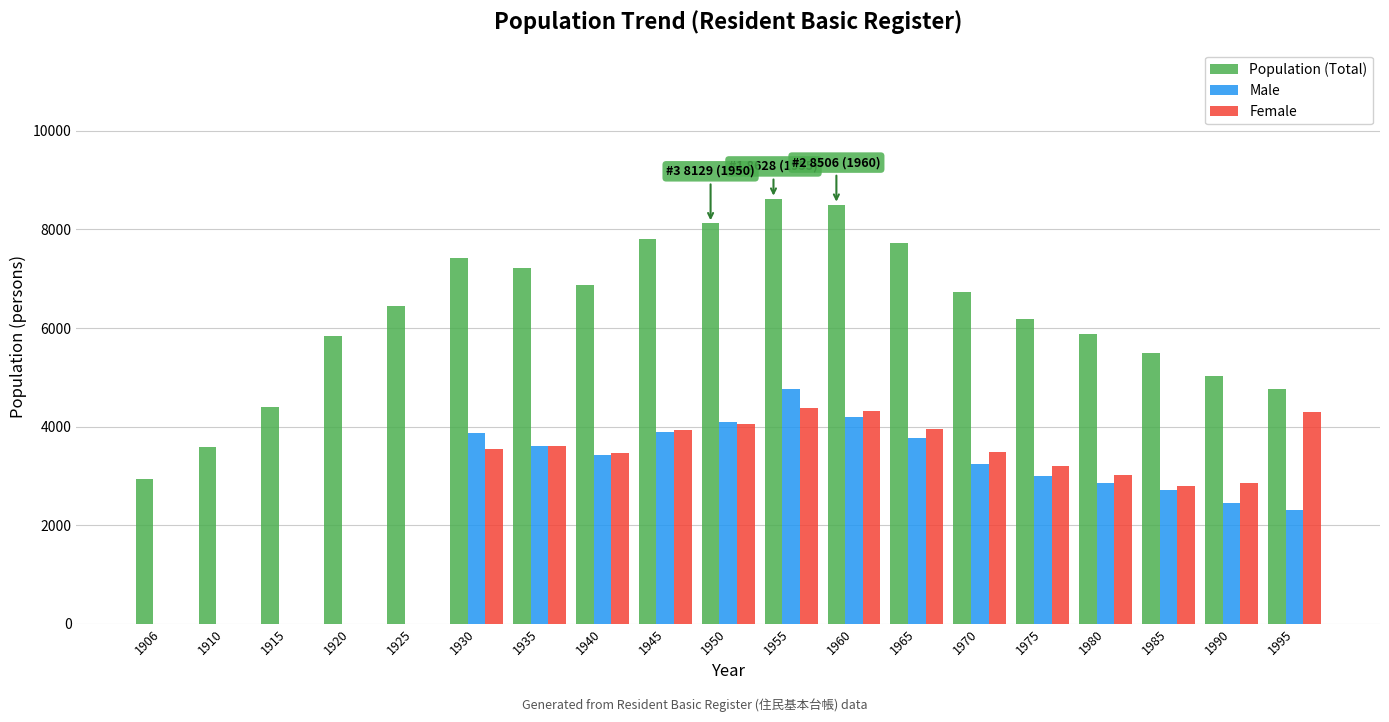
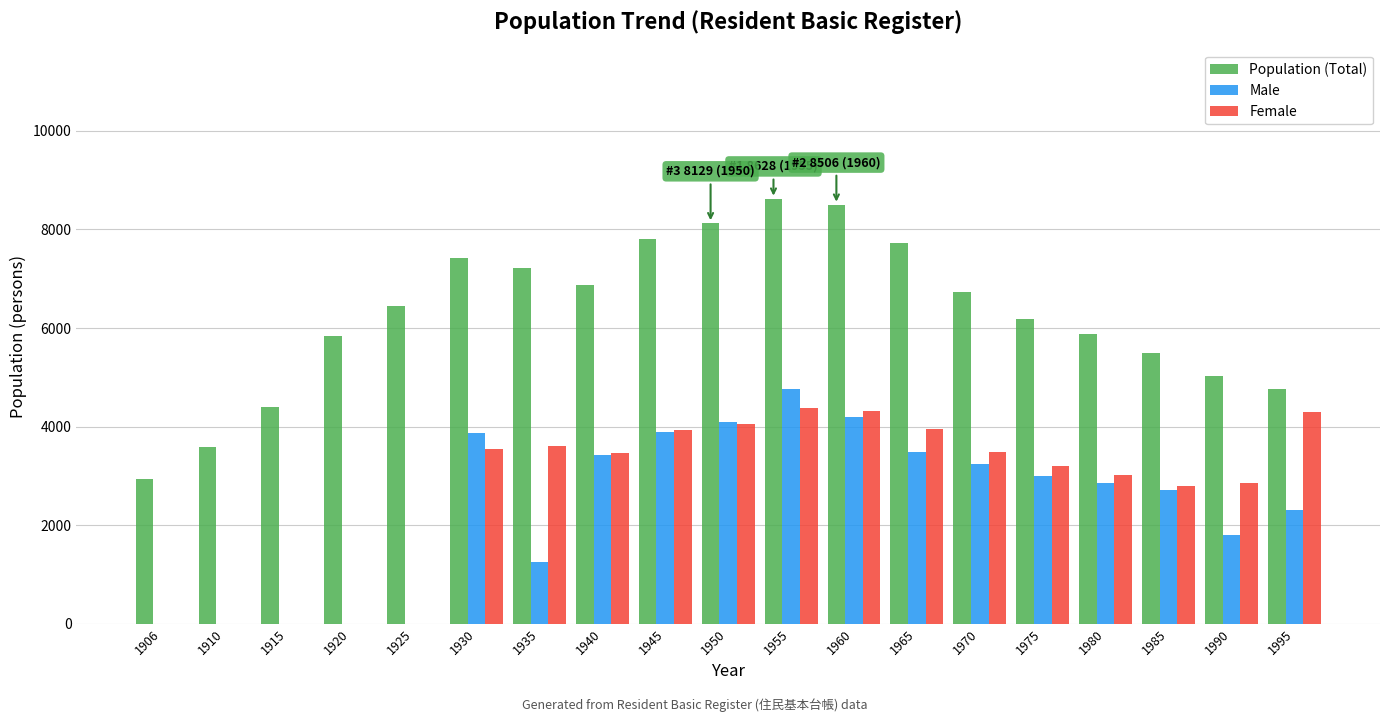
  {
    "Population (Total)": {
      "1906": 2900,
      "1910": 3600,
      "1915": 4400,
      "1920": 5800,
      "1925": 6500,
      "1930": 7400,
      "1935": 7200,
      "1940": 6900,
      "1945": 7800,
      "1965": 7700,
      "1970": 6700,
      "1975": 6200,
      "1980": 5900,
      "1985": 5500,
      "1990": 5000,
      "1995": 4800
    },
    "Male": {
      "1906": 0,
      "1910": 0,
      "1915": 0,
      "1920": 0,
      "1925": 0,
      "1930": 3900,
-     "1935": 3600,
+     "1935": 1300,
      "1940": 3400,
      "1945": 3900,
      "1950": 4100,
      "1955": 4800,
      "1960": 4200,
-     "1965": 3800,
+     "1965": 3500,
      "1970": 3200,
      "1975": 3000,
      "1980": 2900,
      "1985": 2700,
-     "1990": 2500,
+     "1990": 1800,
      "1995": 2300
    },
    "Female": {
      "1906": 0,
      "1910": 0,
      "1915": 0,
      "1920": 0,
      "1925": 0,
      "1930": 3600,
      "1935": 3600,
      "1940": 3500,
      "1945": 3900,
      "1950": 4000,
      "1955": 4400,
      "1960": 4300,
      "1965": 4000,
      "1970": 3500,
      "1975": 3200,
      "1980": 3000,
      "1985": 2800,
      "1990": 2900,
      "1995": 4300
    }
  }
